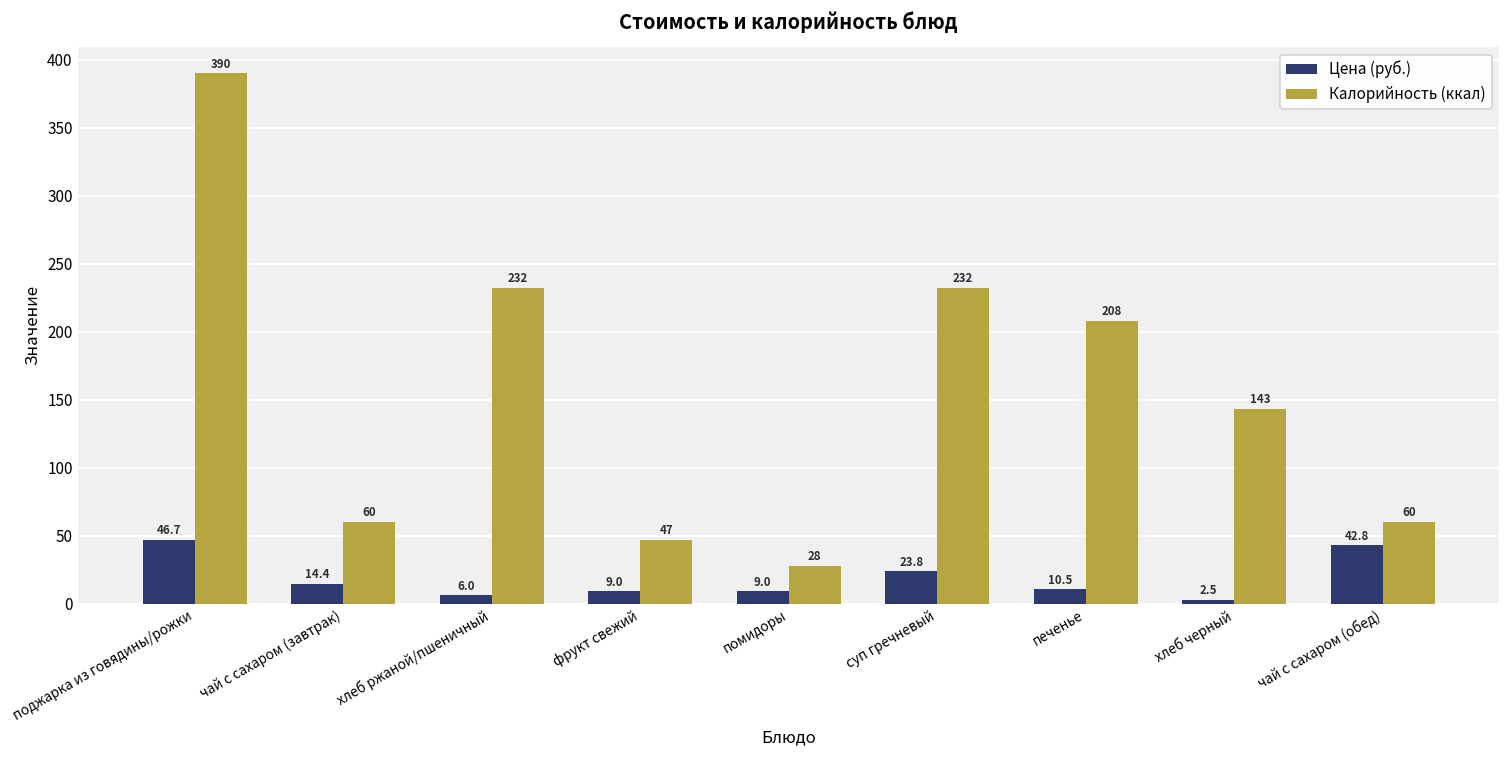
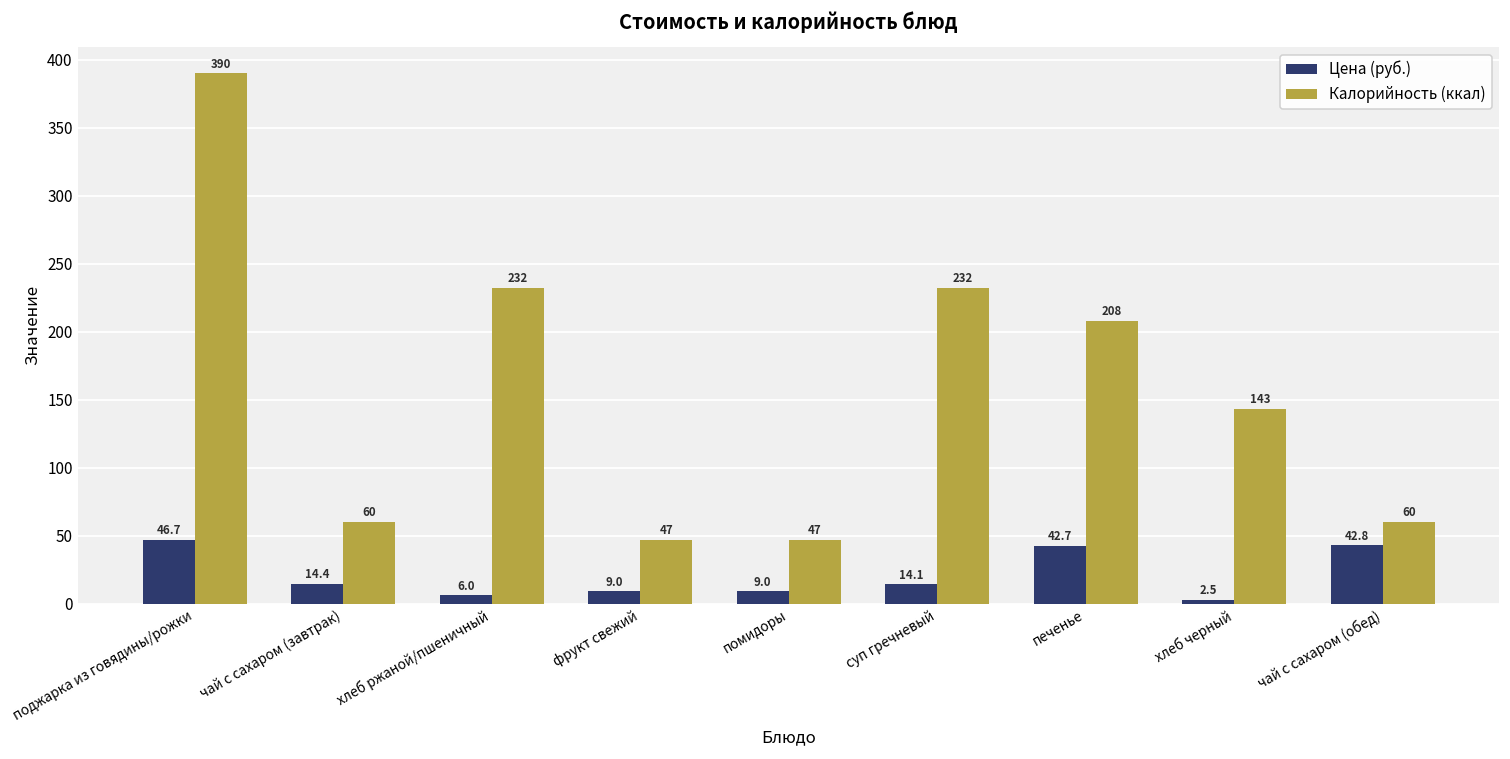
  {
    "Цена (руб.)": {
      "поджарка из говядины/рожки": 46.7,
      "чай с сахаром (завтрак)": 14.4,
      "хлеб ржаной/пшеничный": 6.0,
      "фрукт свежий": 9.0,
      "помидоры": 9.0,
-     "суп гречневый": 23.8,
-     "печенье": 10.5,
+     "суп гречневый": 14.1,
+     "печенье": 42.7,
      "хлеб черный": 2.5,
      "чай с сахаром (обед)": 42.8
    },
    "Калорийность (ккал)": {
      "поджарка из говядины/рожки": 390,
      "чай с сахаром (завтрак)": 60,
      "хлеб ржаной/пшеничный": 232,
      "фрукт свежий": 47,
-     "помидоры": 28,
+     "помидоры": 47,
      "суп гречневый": 232,
      "печенье": 208,
      "хлеб черный": 143,
      "чай с сахаром (обед)": 60
    }
  }
